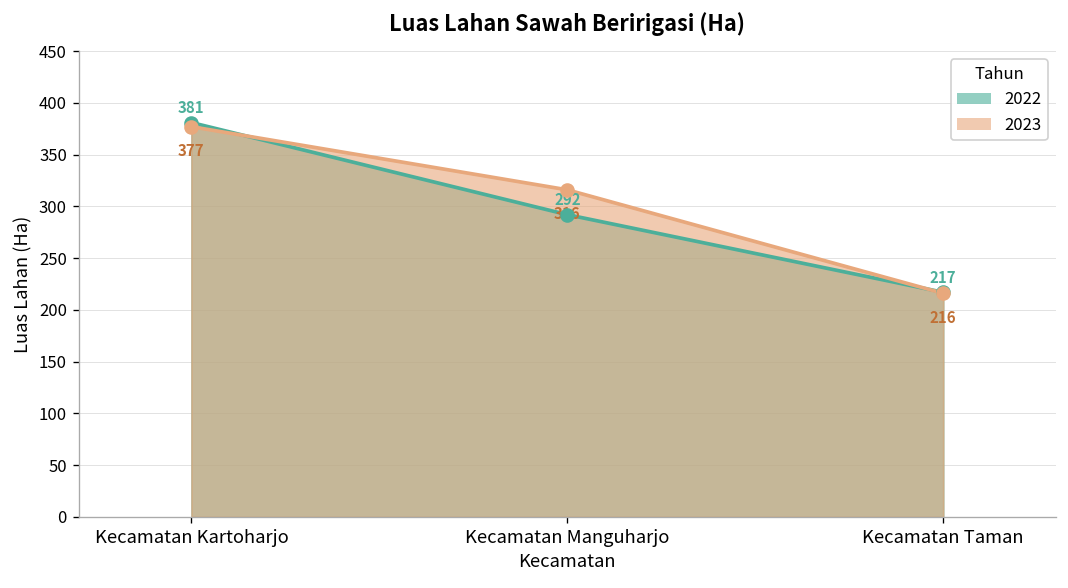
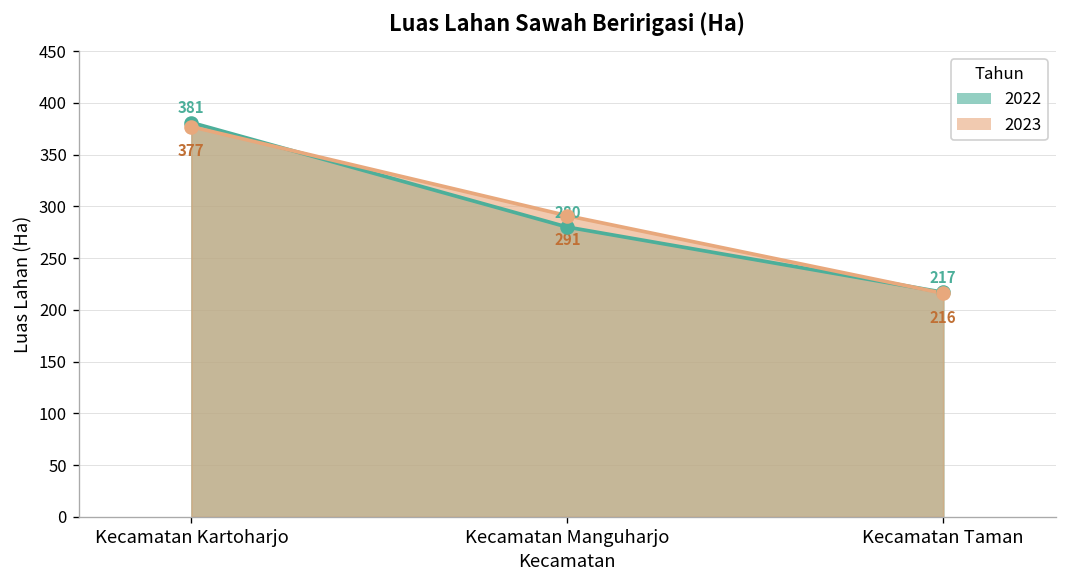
  {
    "2022": {
      "Kecamatan Kartoharjo": 381,
-     "Kecamatan Manguharjo": 292
+     "Kecamatan Manguharjo": 280
    },
    "2023": {
      "Kecamatan Kartoharjo": 377,
-     "Kecamatan Manguharjo": 316
+     "Kecamatan Manguharjo": 291
    }
  }
